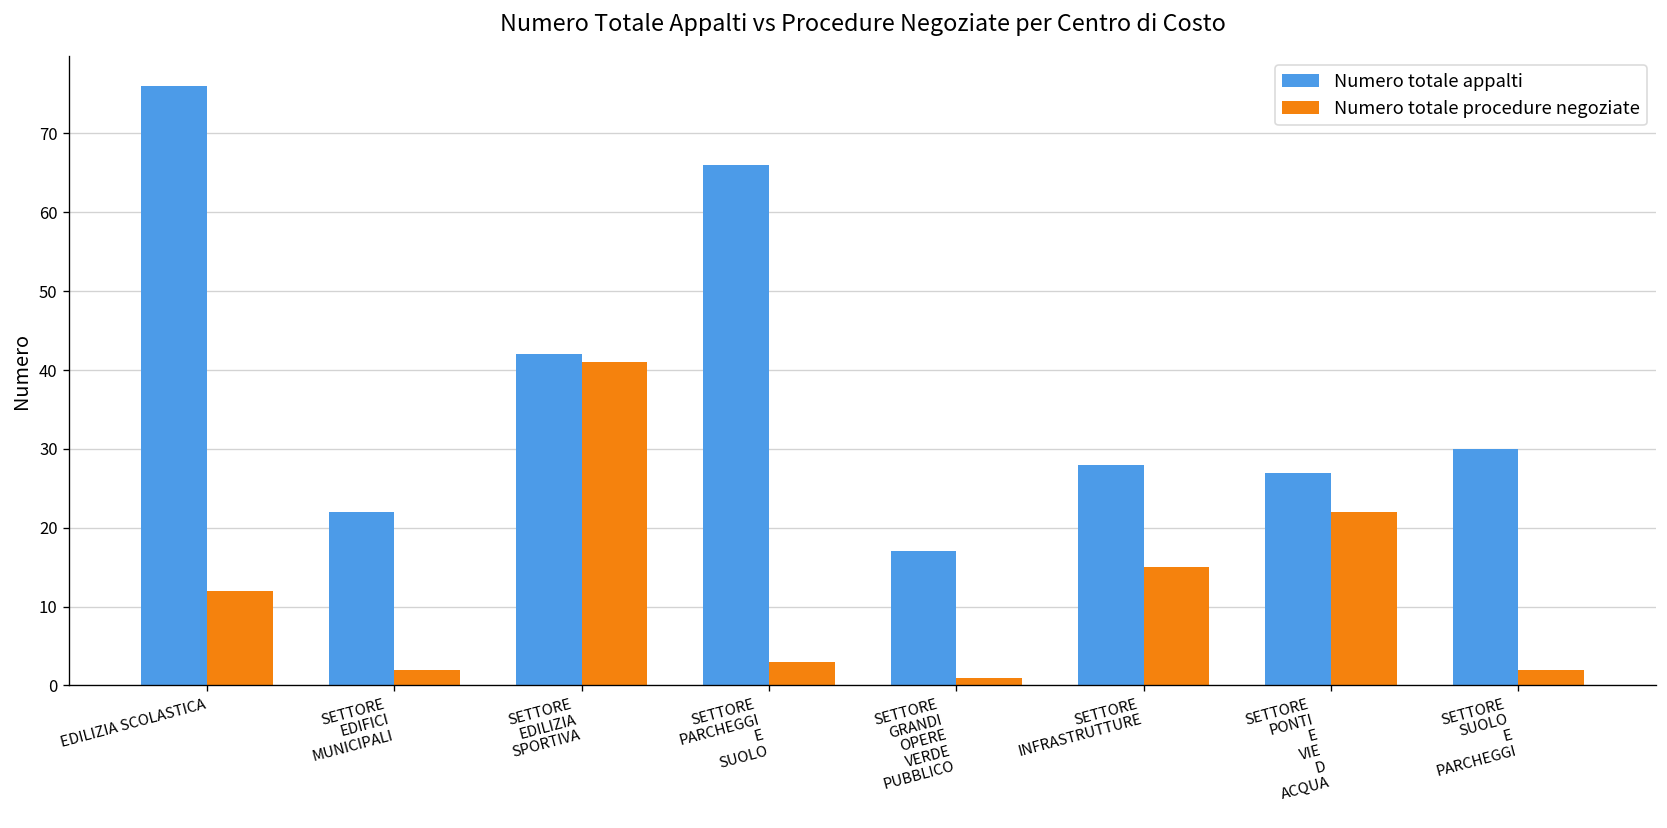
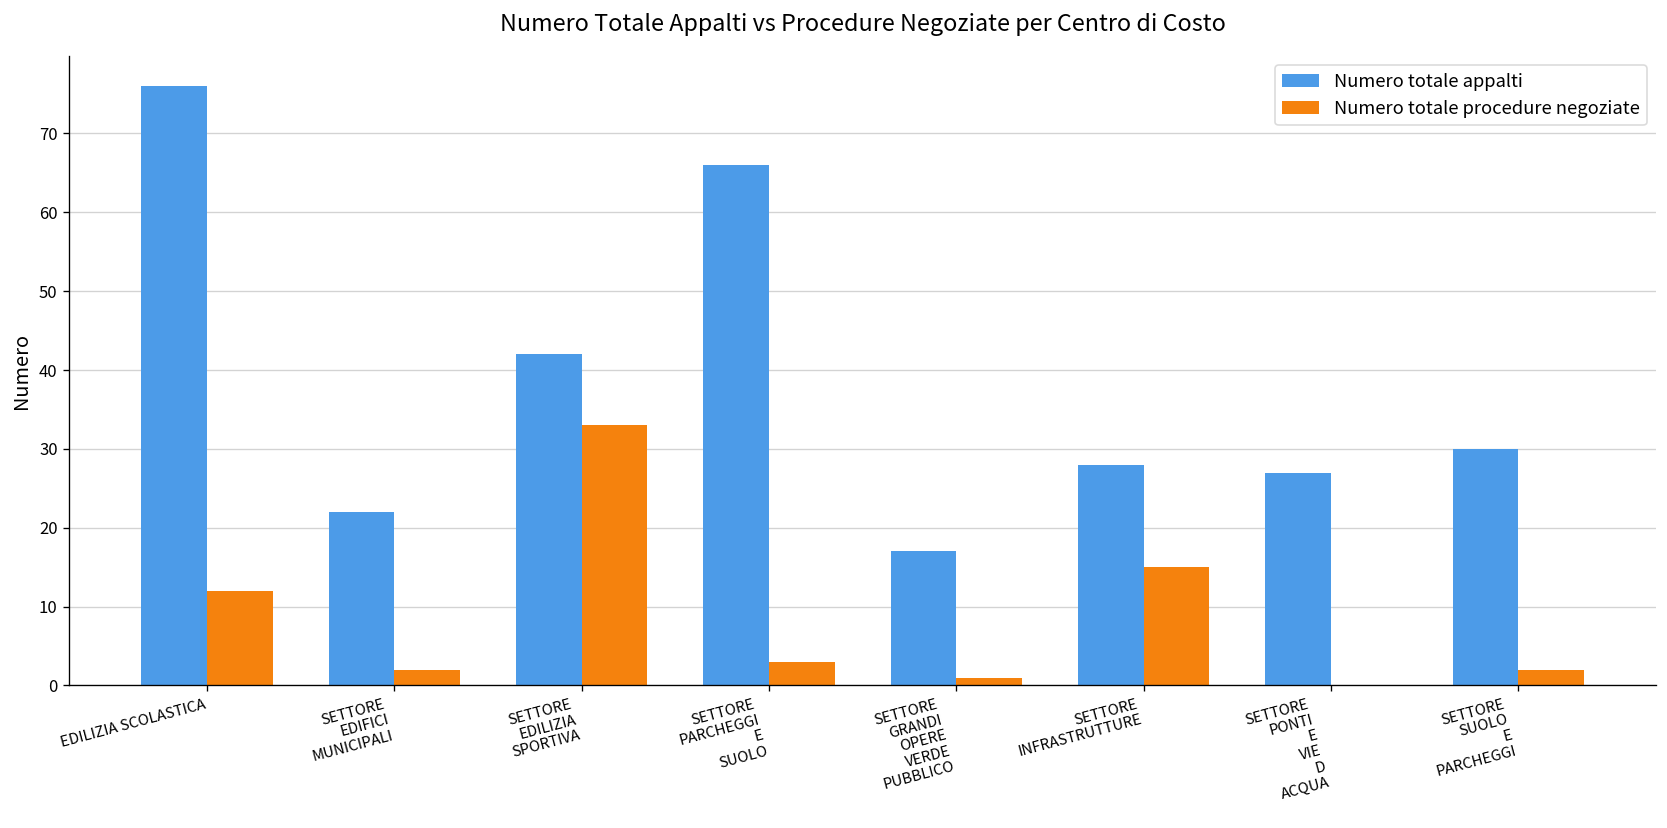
  {
    "Numero totale appalti": {
      "EDILIZIA SCOLASTICA": 76,
      "SETTORE EDIFICI MUNICIPALI": 22,
      "SETTORE EDILIZIA SPORTIVA": 42,
      "SETTORE PARCHEGGI E SUOLO": 66,
      "SETTORE GRANDI OPERE VERDE PUBBLICO": 17,
      "SETTORE INFRASTRUTTURE": 28,
      "SETTORE PONTI E VIE D ACQUA": 27,
      "SETTORE SUOLO E PARCHEGGI": 30
    },
    "Numero totale procedure negoziate": {
      "EDILIZIA SCOLASTICA": 12,
      "SETTORE EDIFICI MUNICIPALI": 2,
-     "SETTORE EDILIZIA SPORTIVA": 41,
+     "SETTORE EDILIZIA SPORTIVA": 33,
      "SETTORE PARCHEGGI E SUOLO": 3,
      "SETTORE GRANDI OPERE VERDE PUBBLICO": 1,
      "SETTORE INFRASTRUTTURE": 15,
-     "SETTORE PONTI E VIE D ACQUA": 22,
+     "SETTORE PONTI E VIE D ACQUA": 0,
      "SETTORE SUOLO E PARCHEGGI": 2
    }
  }
